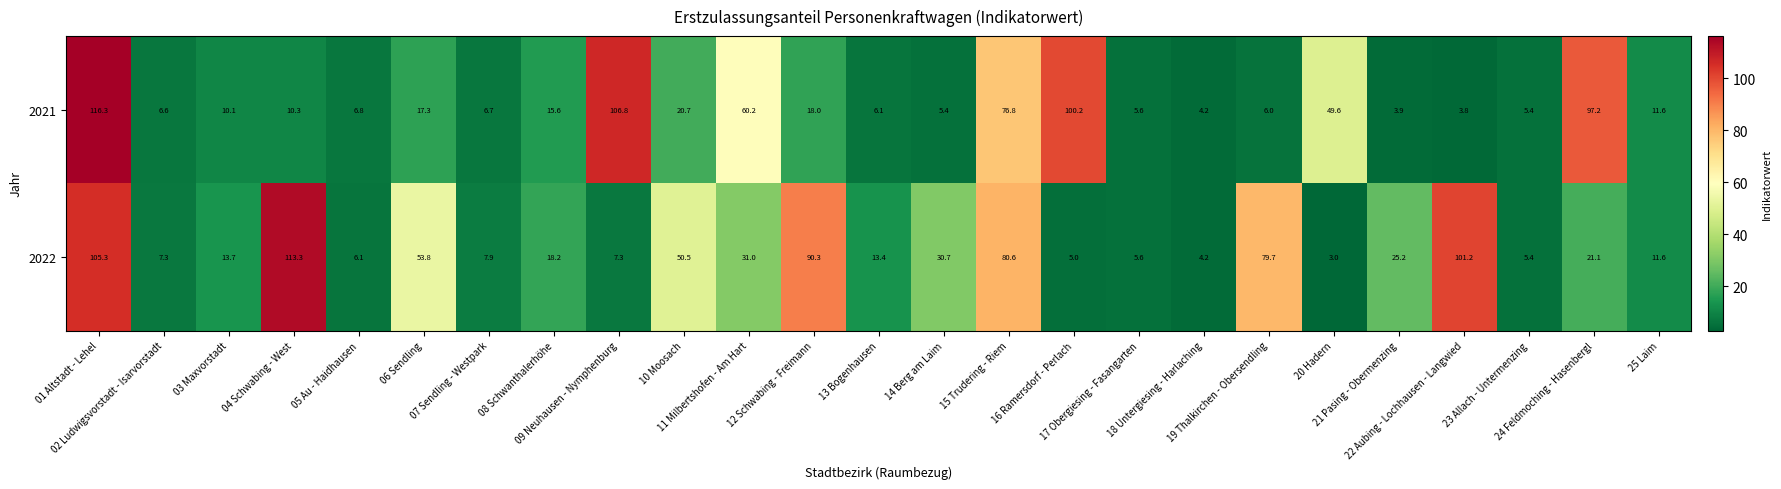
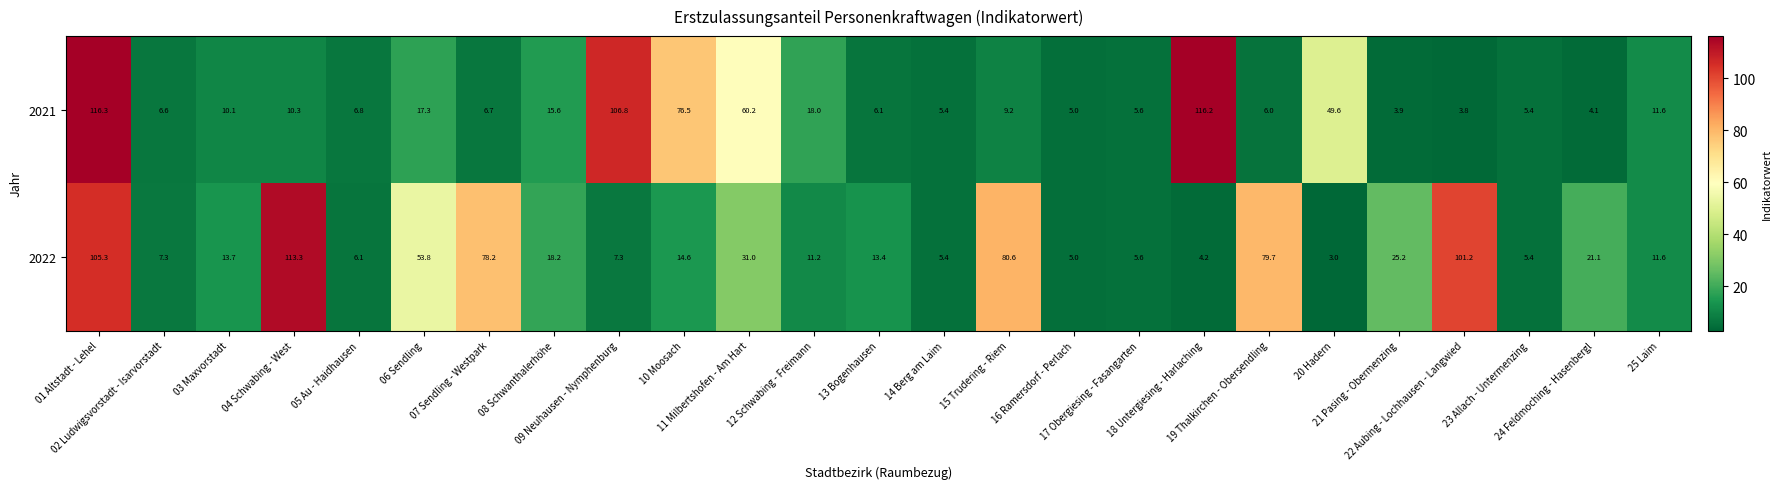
  {
    "2021": {
      "01 Altstadt - Lehel": 116.3,
      "02 Ludwigsvorstadt - Isarvorstadt": 6.6,
      "03 Maxvorstadt": 10.1,
      "04 Schwabing - West": 10.3,
      "05 Au - Haidhausen": 6.8,
      "06 Sendling": 17.3,
      "07 Sendling - Westpark": 6.7,
      "08 Schwanthalerhöhe": 15.6,
      "09 Neuhausen - Nymphenburg": 106.8,
-     "10 Moosach": 20.7,
+     "10 Moosach": 76.5,
      "11 Milbertshofen - Am Hart": 60.2,
      "12 Schwabing - Freimann": 18.0,
      "13 Bogenhausen": 6.1,
      "14 Berg am Laim": 5.4,
-     "15 Trudering - Riem": 76.8,
-     "16 Ramersdorf - Perlach": 100.2,
+     "15 Trudering - Riem": 9.2,
+     "16 Ramersdorf - Perlach": 5.0,
      "17 Obergiesing - Fasangarten": 5.6,
-     "18 Untergiesing - Harlaching": 4.2,
+     "18 Untergiesing - Harlaching": 116.2,
      "19 Thalkirchen - Obersendling": 6.0,
      "20 Hadern": 49.6,
      "21 Pasing - Obermenzing": 3.9,
      "22 Aubing - Lochhausen - Langwied": 3.8,
      "23 Allach - Untermenzing": 5.4,
-     "24 Feldmoching - Hasenbergl": 97.2,
+     "24 Feldmoching - Hasenbergl": 4.1,
      "25 Laim": 11.6
    },
    "2022": {
      "01 Altstadt - Lehel": 105.3,
      "02 Ludwigsvorstadt - Isarvorstadt": 7.3,
      "03 Maxvorstadt": 13.7,
      "04 Schwabing - West": 113.3,
      "05 Au - Haidhausen": 6.1,
      "06 Sendling": 53.8,
-     "07 Sendling - Westpark": 7.9,
+     "07 Sendling - Westpark": 78.2,
      "08 Schwanthalerhöhe": 18.2,
      "09 Neuhausen - Nymphenburg": 7.3,
-     "10 Moosach": 50.5,
+     "10 Moosach": 14.6,
      "11 Milbertshofen - Am Hart": 31.0,
-     "12 Schwabing - Freimann": 90.3,
+     "12 Schwabing - Freimann": 11.2,
      "13 Bogenhausen": 13.4,
-     "14 Berg am Laim": 30.7,
+     "14 Berg am Laim": 5.4,
      "15 Trudering - Riem": 80.6,
      "16 Ramersdorf - Perlach": 5.0,
      "17 Obergiesing - Fasangarten": 5.6,
      "18 Untergiesing - Harlaching": 4.2,
      "19 Thalkirchen - Obersendling": 79.7,
      "20 Hadern": 3.0,
      "21 Pasing - Obermenzing": 25.2,
      "22 Aubing - Lochhausen - Langwied": 101.2,
      "23 Allach - Untermenzing": 5.4,
      "24 Feldmoching - Hasenbergl": 21.1,
      "25 Laim": 11.6
    }
  }
